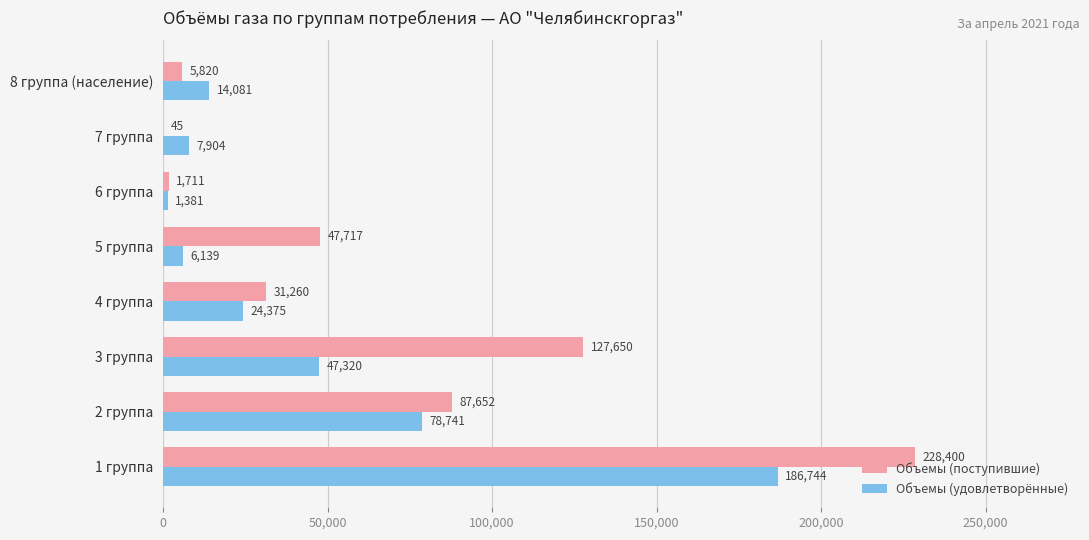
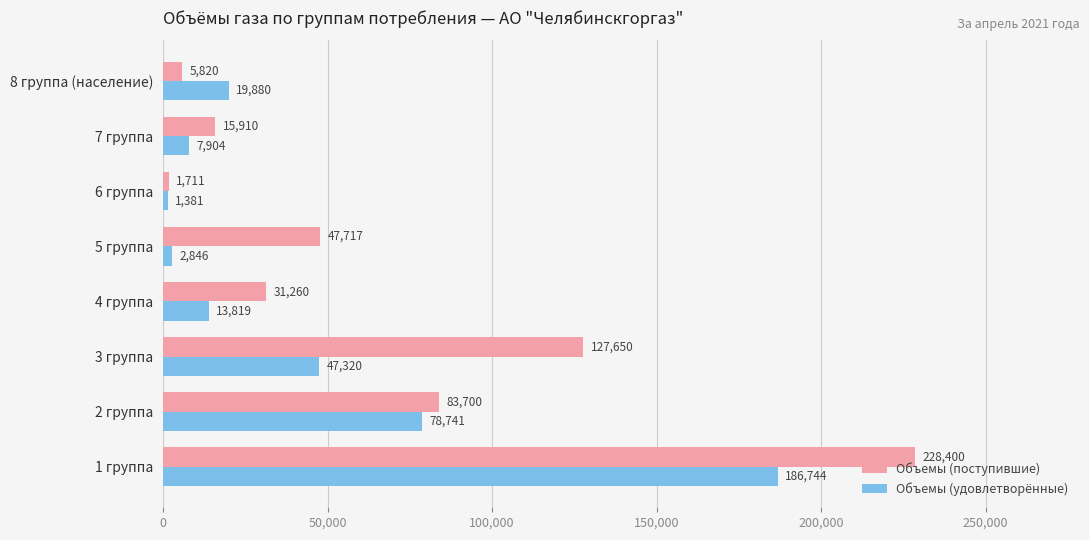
  {
    "Объемы (поступившие)": {
      "8 группа (население)": "5,820",
-     "7 группа": "45",
+     "7 группа": "15,910",
      "6 группа": "1,711",
      "5 группа": "47,717",
      "4 группа": "31,260",
      "3 группа": "127,650",
-     "2 группа": "87,652",
+     "2 группа": "83,700",
      "1 группа": "228,400"
    },
    "Объемы (удовлетворённые)": {
-     "8 группа (население)": "14,081",
+     "8 группа (население)": "19,880",
      "7 группа": "7,904",
      "6 группа": "1,381",
-     "5 группа": "6,139",
-     "4 группа": "24,375",
+     "5 группа": "2,846",
+     "4 группа": "13,819",
      "3 группа": "47,320",
      "2 группа": "78,741",
      "1 группа": "186,744"
    }
  }
